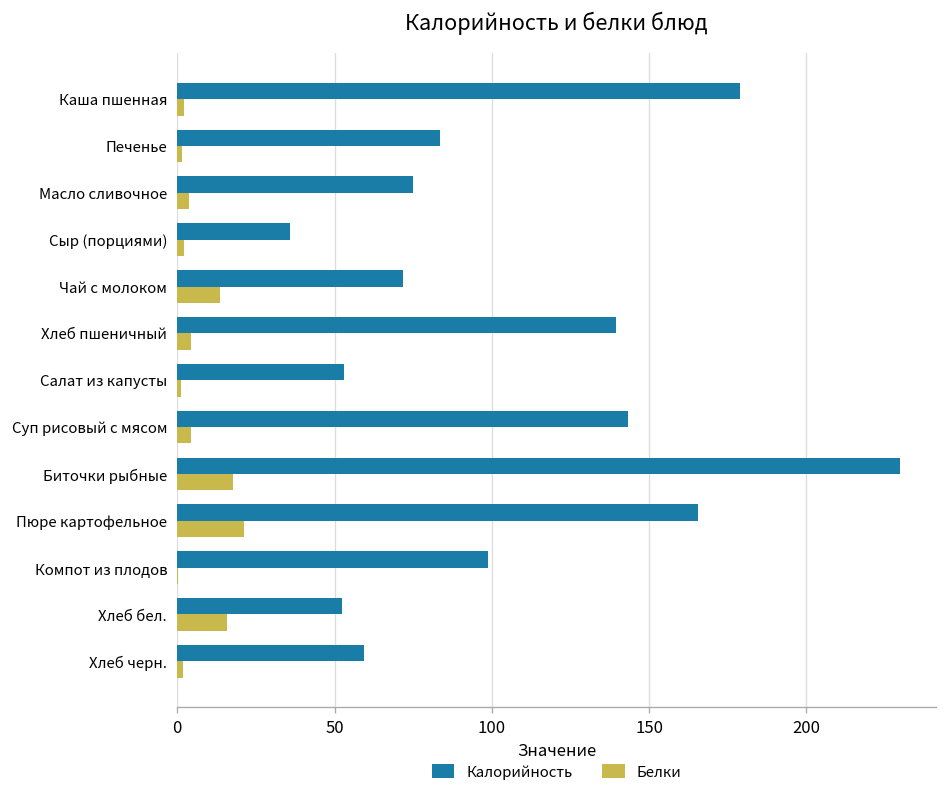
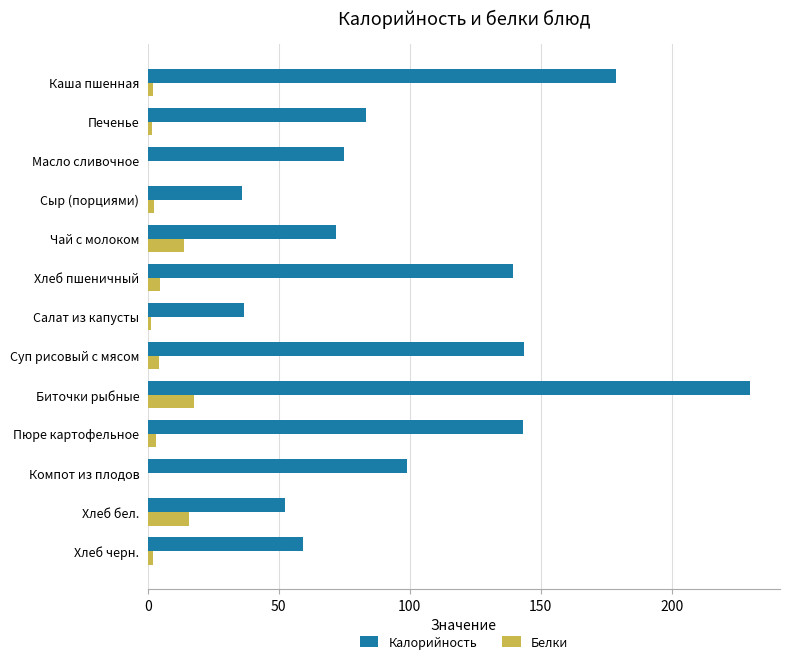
  {
    "Калорийность": {
      "Каша пшенная": 179,
      "Печенье": 83,
      "Масло сливочное": 75,
      "Сыр (порциями)": 36,
      "Чай с молоком": 72,
      "Хлеб пшеничный": 139,
-     "Салат из капусты": 53,
+     "Салат из капусты": 37,
      "Суп рисовый с мясом": 143,
      "Биточки рыбные": 230,
-     "Пюре картофельное": 166,
+     "Пюре картофельное": 143,
      "Компот из плодов": 99,
      "Хлеб бел.": 52,
      "Хлеб черн.": 59
    },
    "Белки": {
      "Каша пшенная": 2,
      "Печенье": 2,
-     "Масло сливочное": 4,
+     "Масло сливочное": 0,
      "Сыр (порциями)": 2,
      "Чай с молоком": 14,
      "Хлеб пшеничный": 5,
      "Салат из капусты": 1,
      "Суп рисовый с мясом": 4,
      "Биточки рыбные": 18,
-     "Пюре картофельное": 21,
+     "Пюре картофельное": 3,
      "Хлеб бел.": 16,
      "Хлеб черн.": 2
    }
  }
